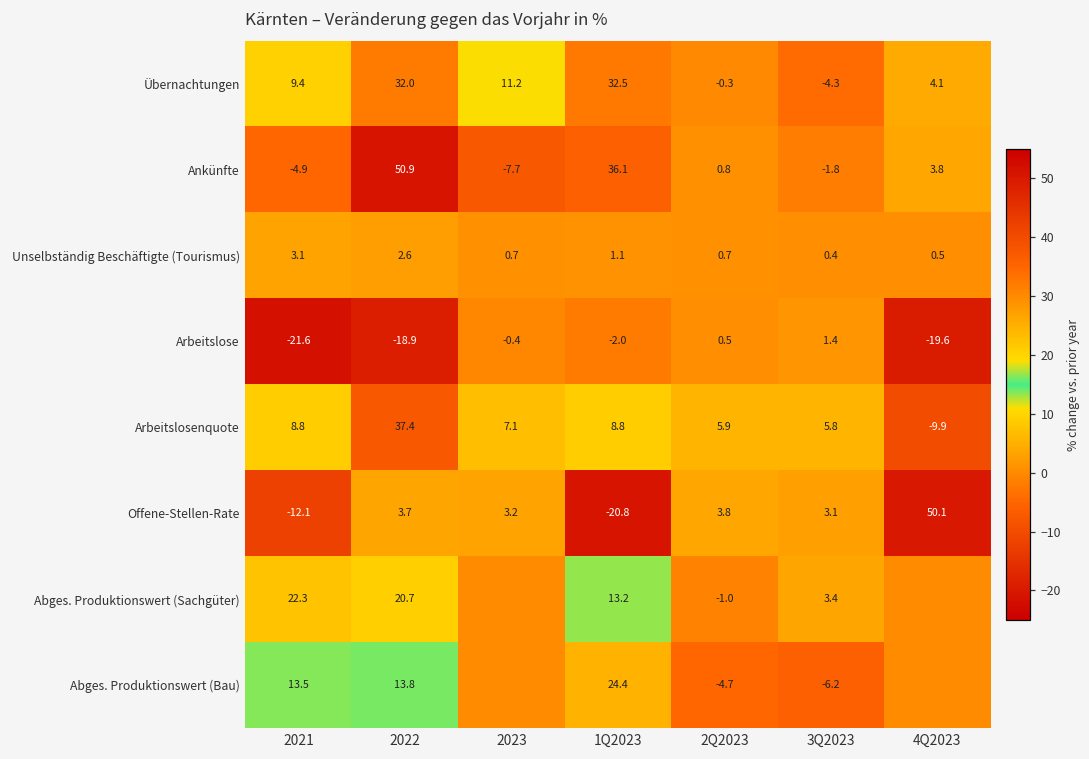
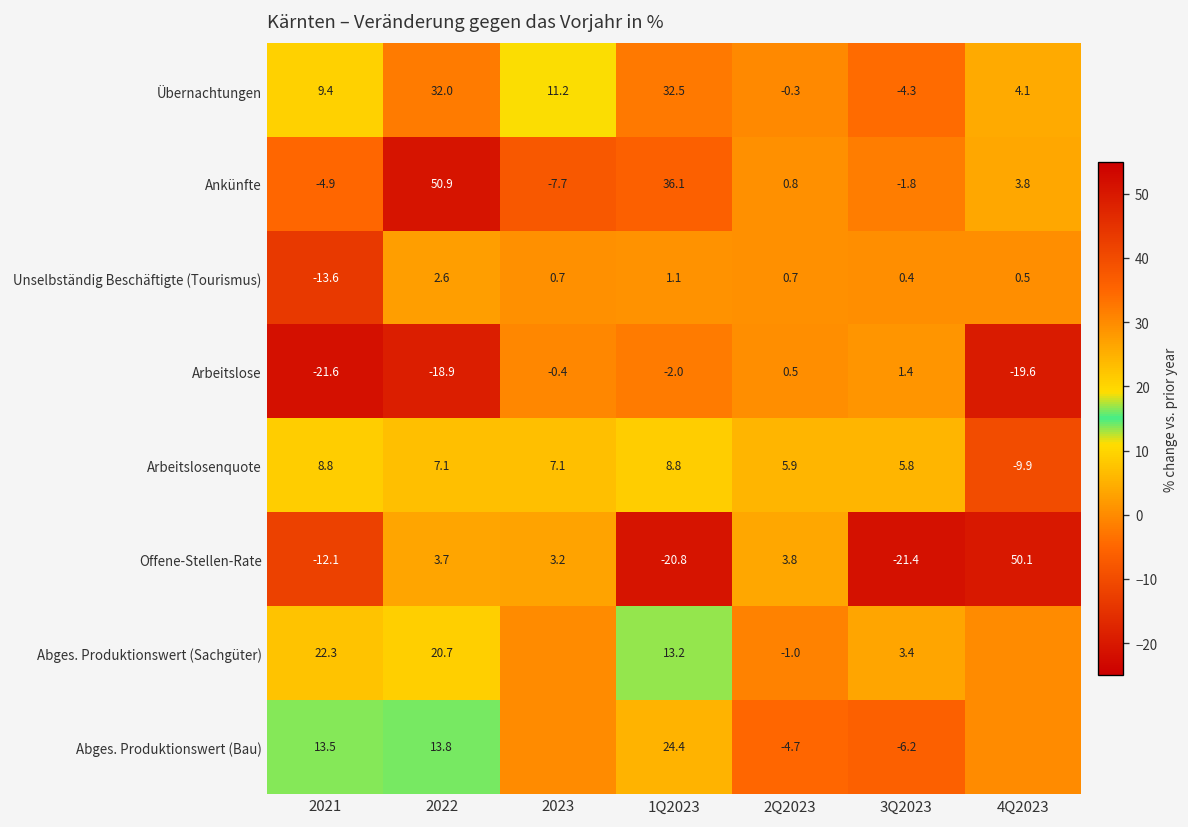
  {
    "Übernachtungen": {
      "2021": 9.4,
      "2022": 32.0,
      "2023": 11.2,
      "1Q2023": 32.5,
      "2Q2023": -0.3,
      "3Q2023": -4.3,
      "4Q2023": 4.1
    },
    "Ankünfte": {
      "2021": -4.9,
      "2022": 50.9,
      "2023": -7.7,
      "1Q2023": 36.1,
      "2Q2023": 0.8,
      "3Q2023": -1.8,
      "4Q2023": 3.8
    },
    "Unselbständig Beschäftigte (Tourismus)": {
-     "2021": 3.1,
+     "2021": -13.6,
      "2022": 2.6,
      "2023": 0.7,
      "1Q2023": 1.1,
      "2Q2023": 0.7,
      "3Q2023": 0.4,
      "4Q2023": 0.5
    },
    "Arbeitslose": {
      "2021": -21.6,
      "2022": -18.9,
      "2023": -0.4,
      "1Q2023": -2.0,
      "2Q2023": 0.5,
      "3Q2023": 1.4,
      "4Q2023": -19.6
    },
    "Arbeitslosenquote": {
      "2021": 8.8,
-     "2022": 37.4,
+     "2022": 7.1,
      "2023": 7.1,
      "1Q2023": 8.8,
      "2Q2023": 5.9,
      "3Q2023": 5.8,
      "4Q2023": -9.9
    },
    "Offene-Stellen-Rate": {
      "2021": -12.1,
      "2022": 3.7,
      "2023": 3.2,
      "1Q2023": -20.8,
      "2Q2023": 3.8,
-     "3Q2023": 3.1,
+     "3Q2023": -21.4,
      "4Q2023": 50.1
    },
    "Abges. Produktionswert (Sachgüter)": {
      "2021": 22.3,
      "2022": 20.7,
      "1Q2023": 13.2,
      "2Q2023": -1.0,
      "3Q2023": 3.4
    },
    "Abges. Produktionswert (Bau)": {
      "2021": 13.5,
      "2022": 13.8,
      "1Q2023": 24.4,
      "2Q2023": -4.7,
      "3Q2023": -6.2
    }
  }
